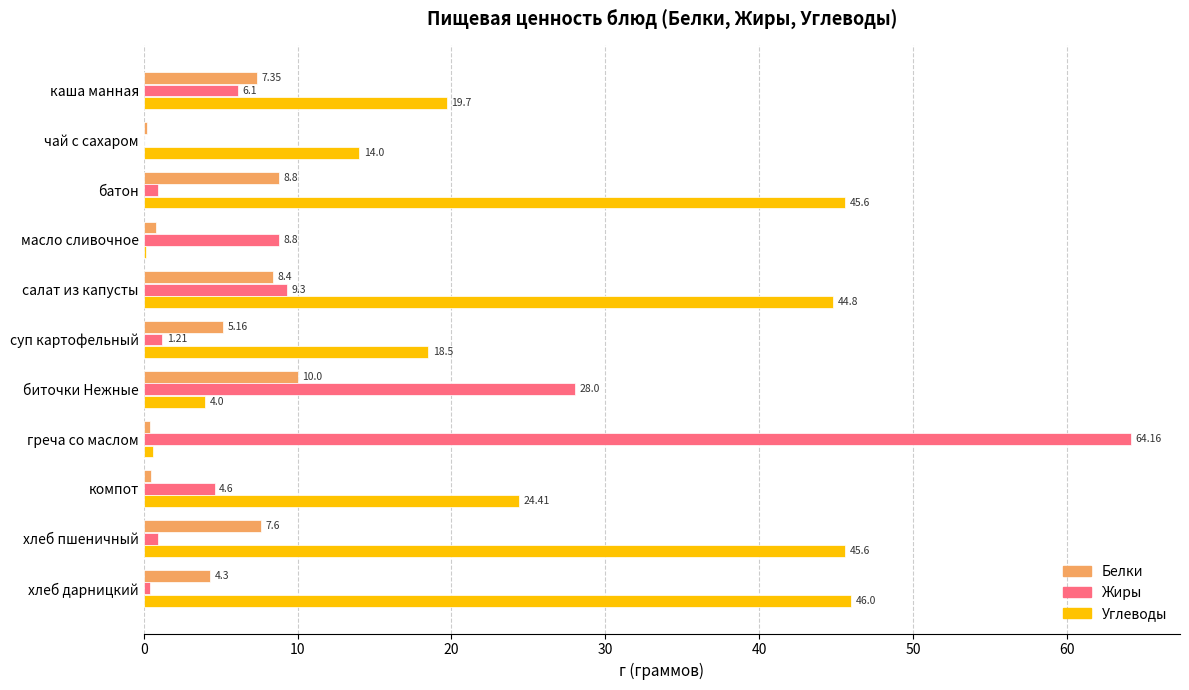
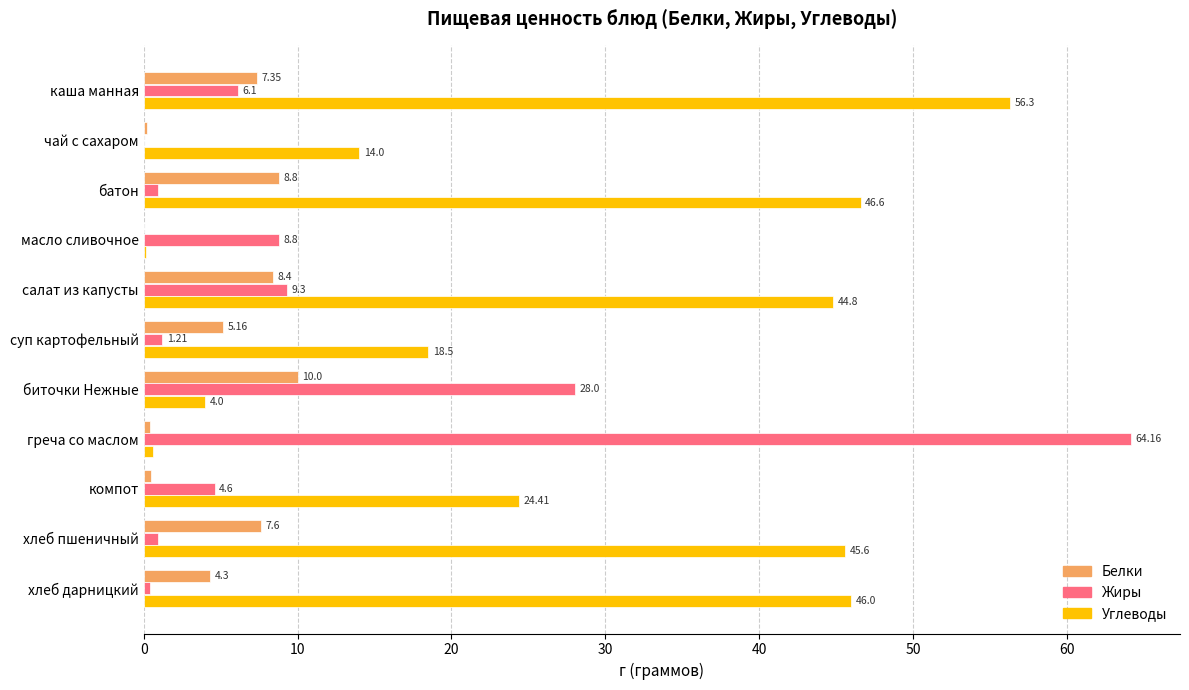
  {
    "Белки": {
      "чай с сахаром": 0.2,
-     "масло сливочное": 0.8,
+     "масло сливочное": 0.0,
      "греча со маслом": 0.4,
      "компот": 0.5
    },
    "Жиры": {
      "каша манная": 6.1,
      "масло сливочное": 8.8,
      "салат из капусты": 9.3,
      "суп картофельный": 1.21,
      "биточки Нежные": 28.0,
      "греча со маслом": 64.16,
      "компот": 4.6
    },
    "Углеводы": {
-     "каша манная": 19.7,
+     "каша манная": 56.3,
      "чай с сахаром": 14.0,
-     "батон": 45.6,
+     "батон": 46.6,
      "салат из капусты": 44.8,
      "суп картофельный": 18.5,
      "биточки Нежные": 4.0,
      "компот": 24.41,
      "хлеб пшеничный": 45.6,
      "хлеб дарницкий": 46.0
    }
  }
